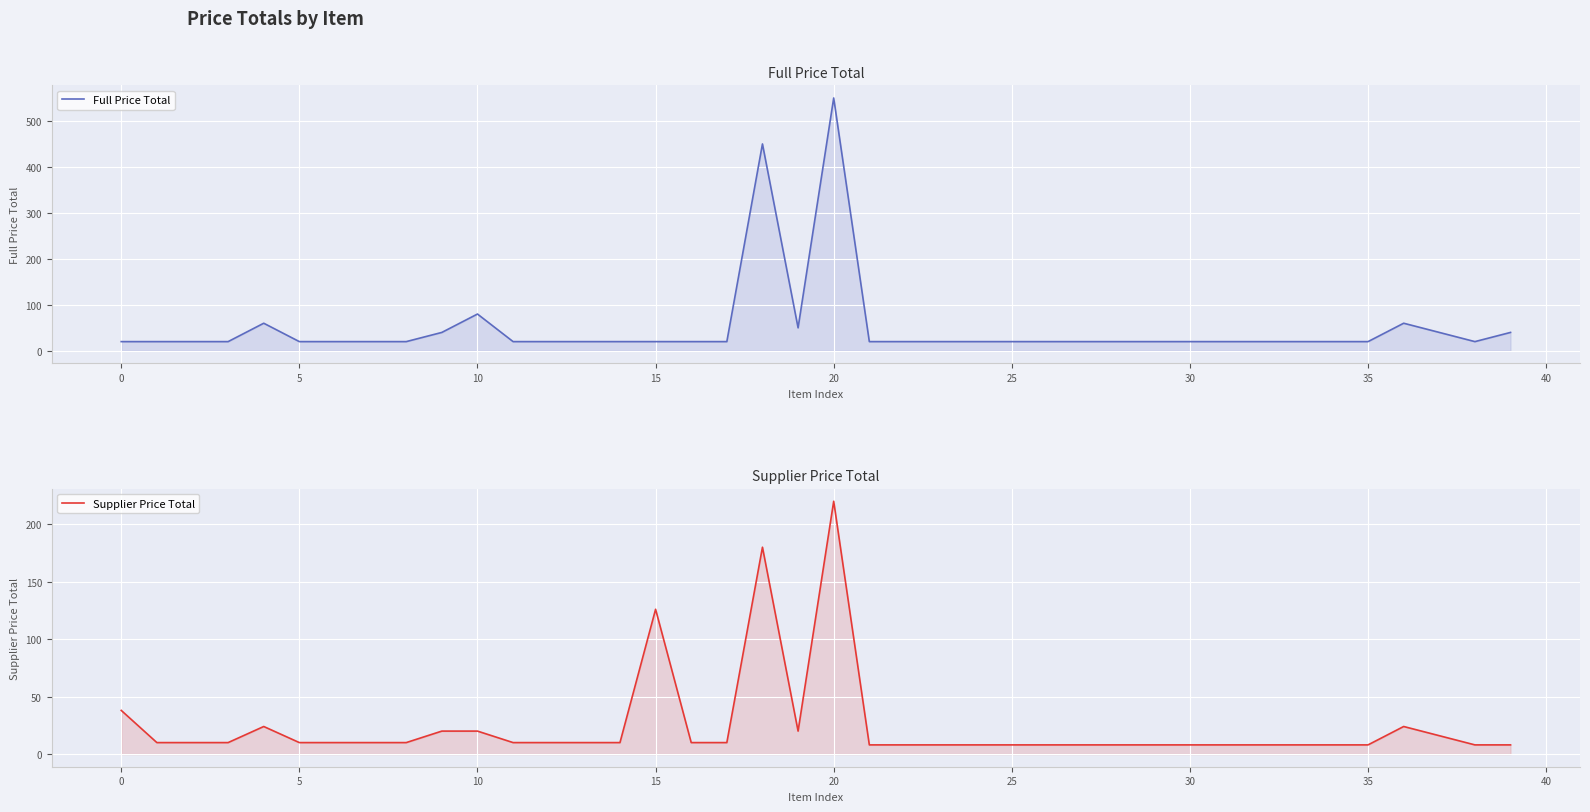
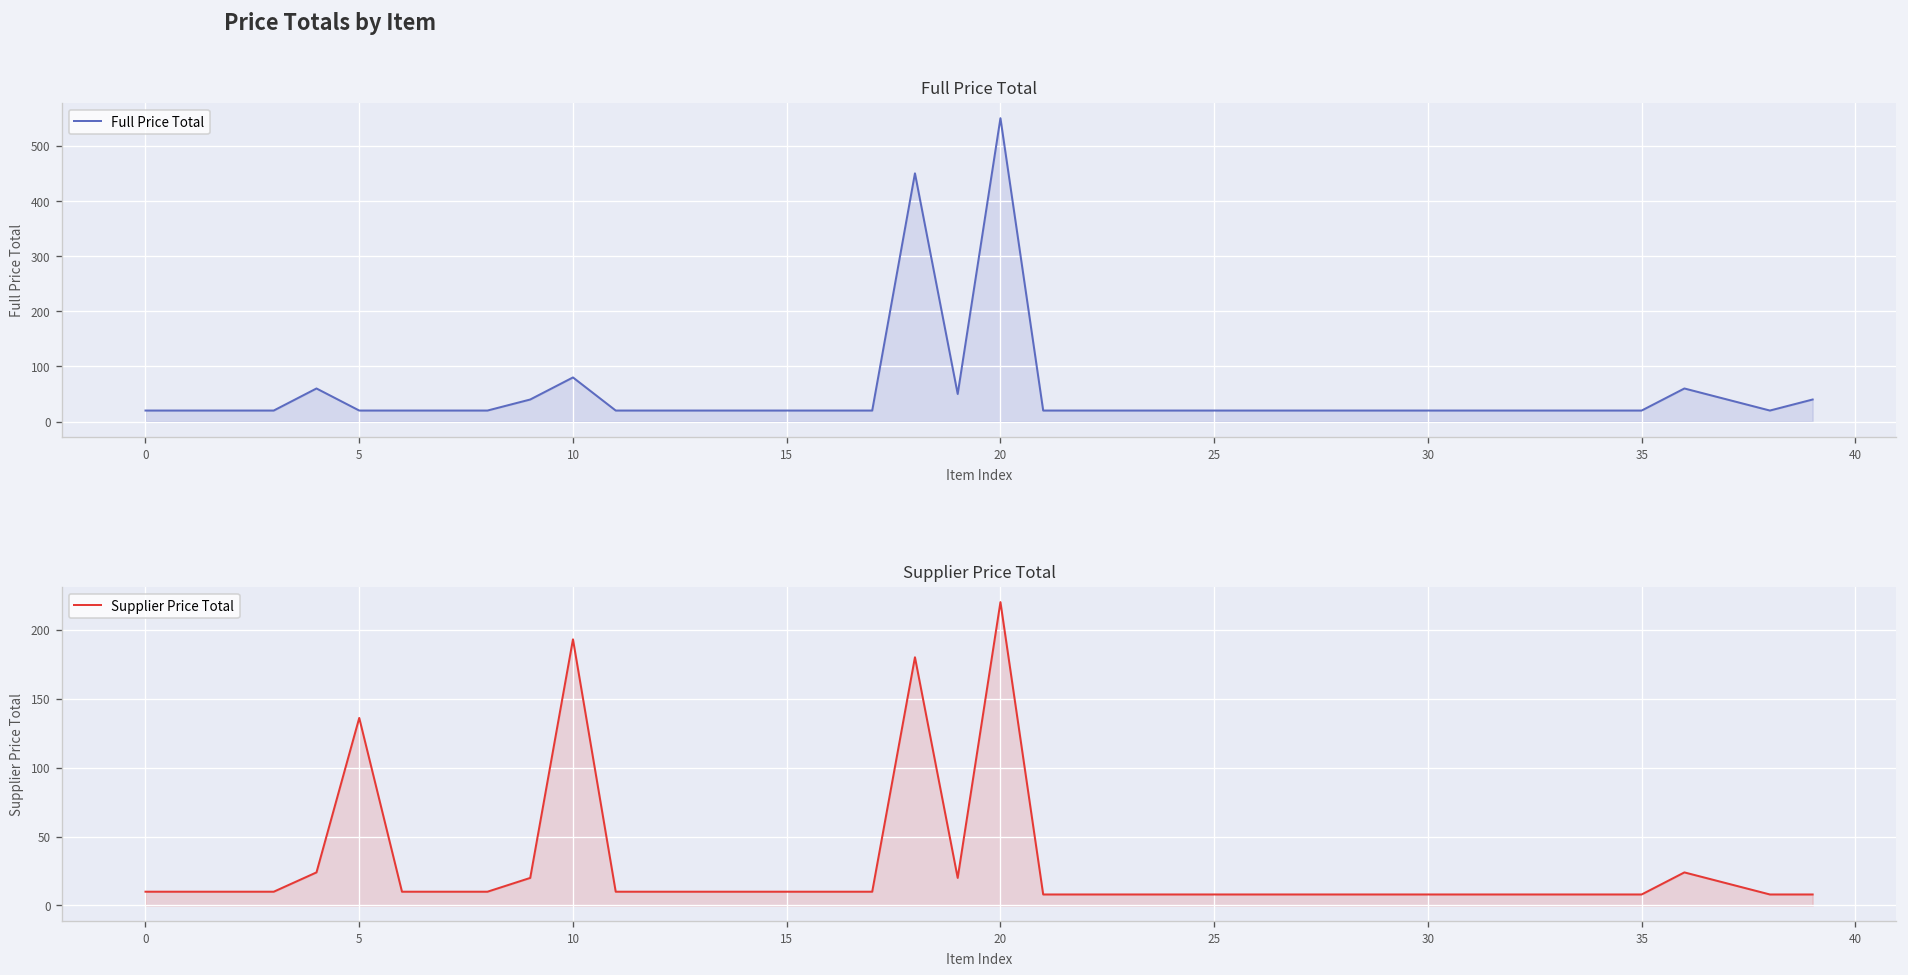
  {
    "Full Price Total": {
      "0": 20,
      "5": 20,
      "10": 80,
      "15": 20,
      "20": 550,
      "25": 20,
      "30": 20,
      "35": 20
    },
    "Supplier Price Total": {
-     "0": 38,
-     "5": 10,
-     "10": 20,
-     "15": 126,
+     "0": 10,
+     "5": 136,
+     "10": 193,
+     "15": 10,
      "20": 220,
      "25": 8,
      "30": 8,
      "35": 8
    }
  }
